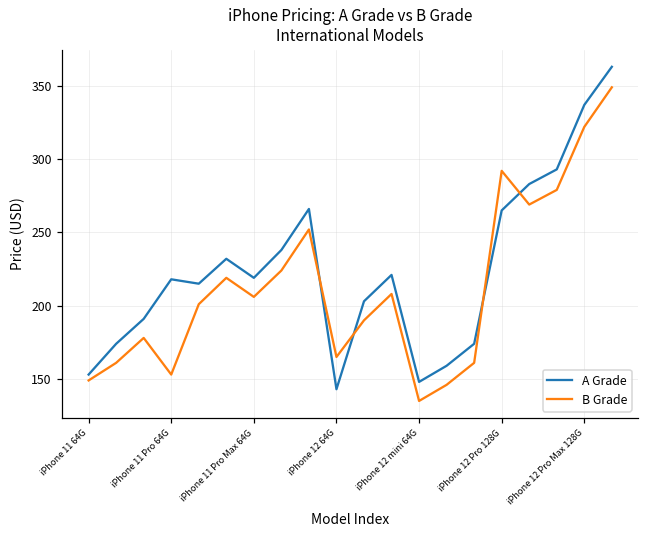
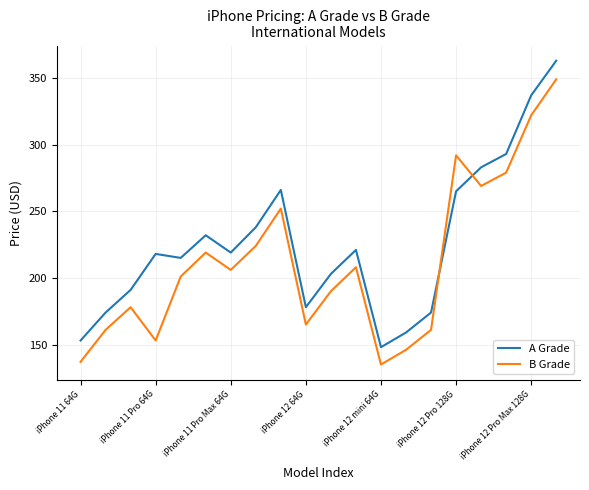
  {
    "A Grade": {
      "iPhone 11 64G": 153,
      "iPhone 11 Pro 64G": 218,
      "iPhone 11 Pro Max 64G": 219,
-     "iPhone 12 64G": 143,
+     "iPhone 12 64G": 178,
      "iPhone 12 mini 64G": 148,
      "iPhone 12 Pro 128G": 265,
      "iPhone 12 Pro Max 128G": 337
    },
    "B Grade": {
-     "iPhone 11 64G": 149,
+     "iPhone 11 64G": 137,
      "iPhone 11 Pro 64G": 153,
      "iPhone 11 Pro Max 64G": 206,
      "iPhone 12 64G": 165,
      "iPhone 12 mini 64G": 135,
      "iPhone 12 Pro 128G": 292,
      "iPhone 12 Pro Max 128G": 322
    }
  }
